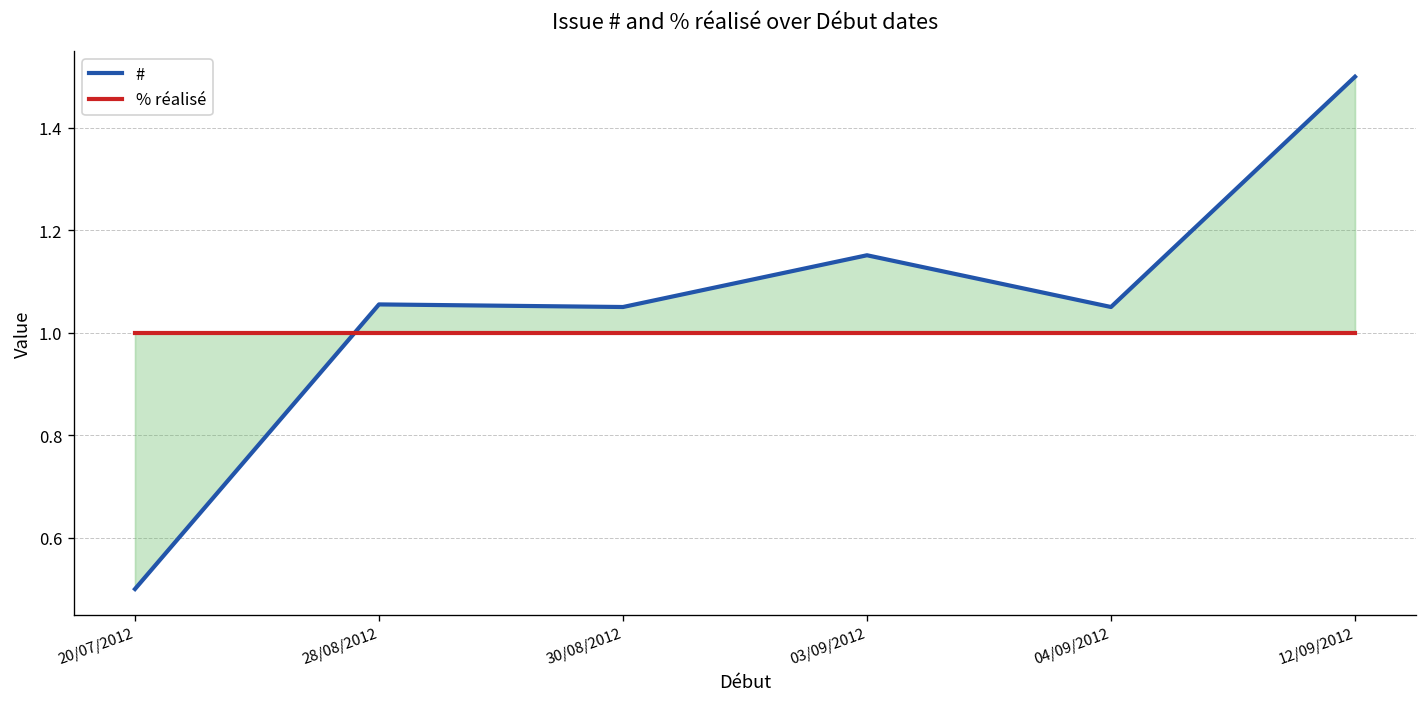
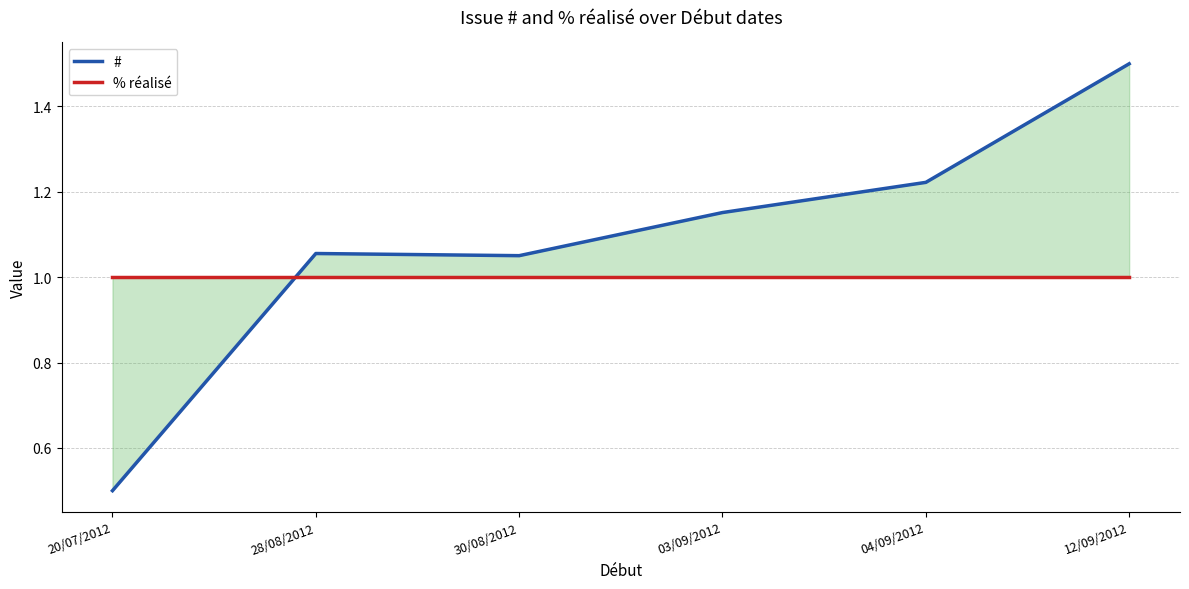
  {
    "#": {
      "20/07/2012": 0.50,
-     "04/09/2012": 1.05
+     "04/09/2012": 1.22
    },
    "% réalisé": {
      "28/08/2012": 1.00,
      "30/08/2012": 1.00,
      "03/09/2012": 1.00,
      "04/09/2012": 1.00,
      "12/09/2012": 1.00
    }
  }
